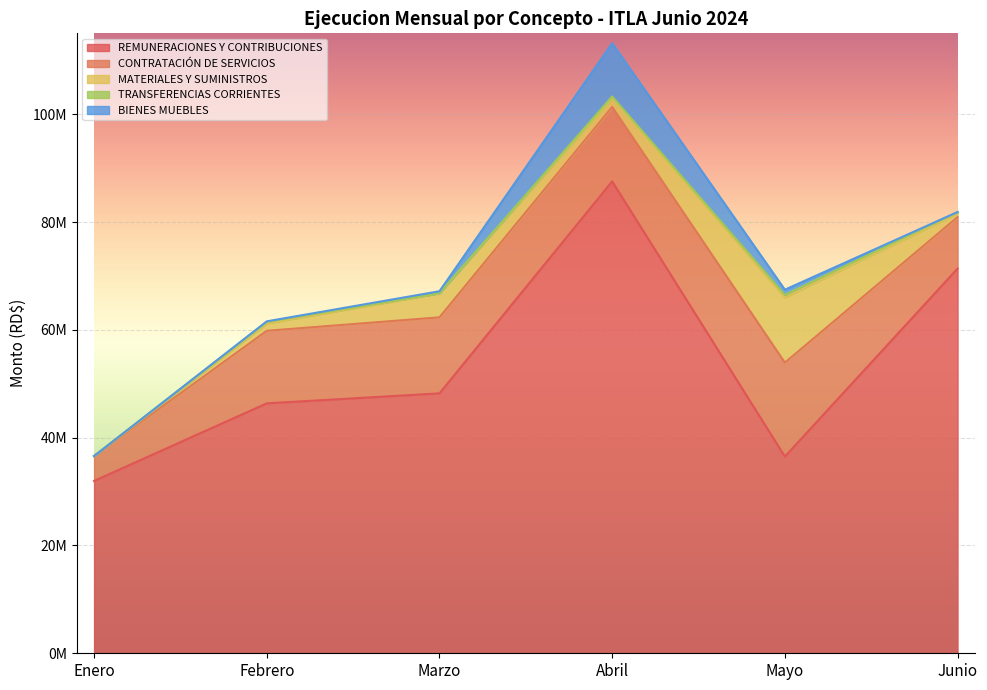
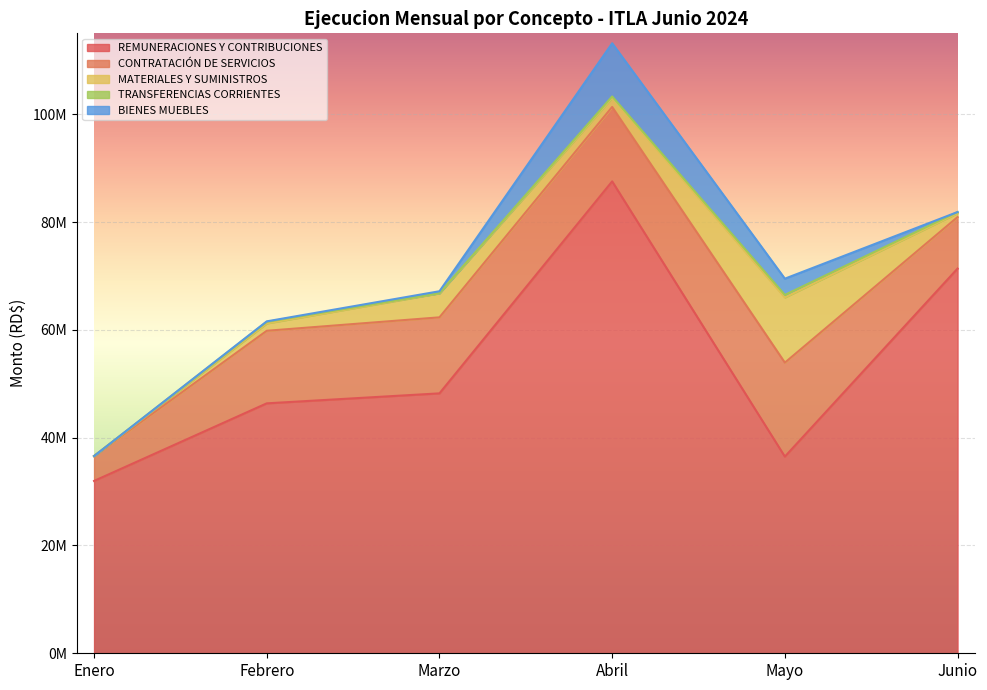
  {
    "BIENES MUEBLES": {
      "Abril": 10000000,
-     "Mayo": 1000000
+     "Mayo": 3000000
    }
  }
